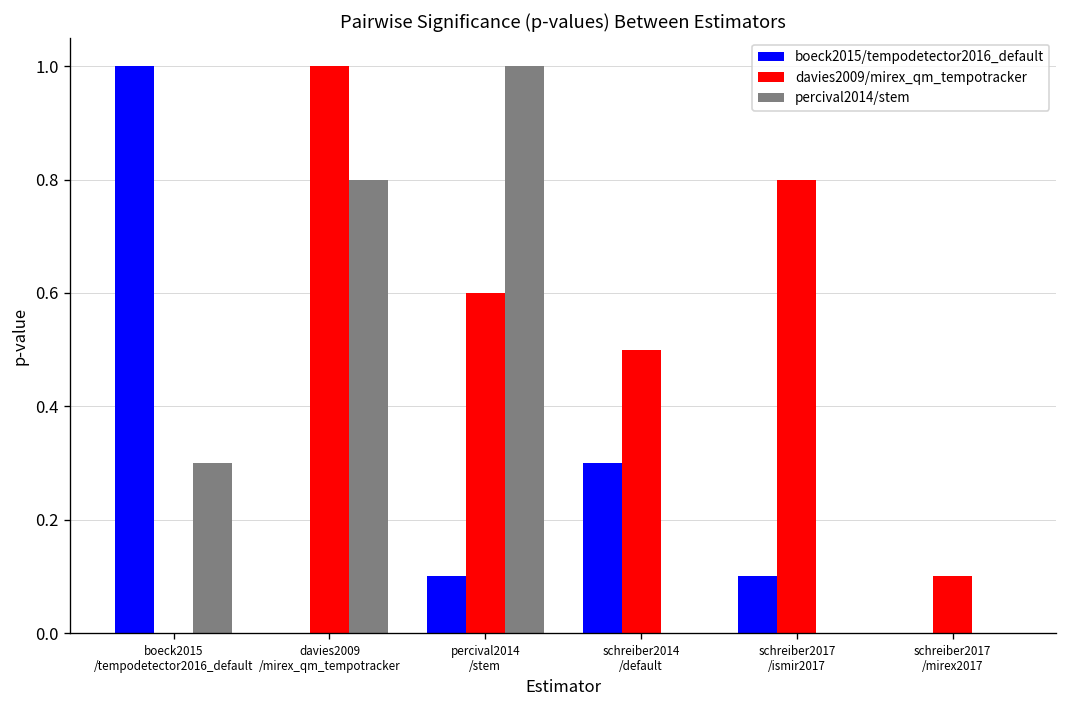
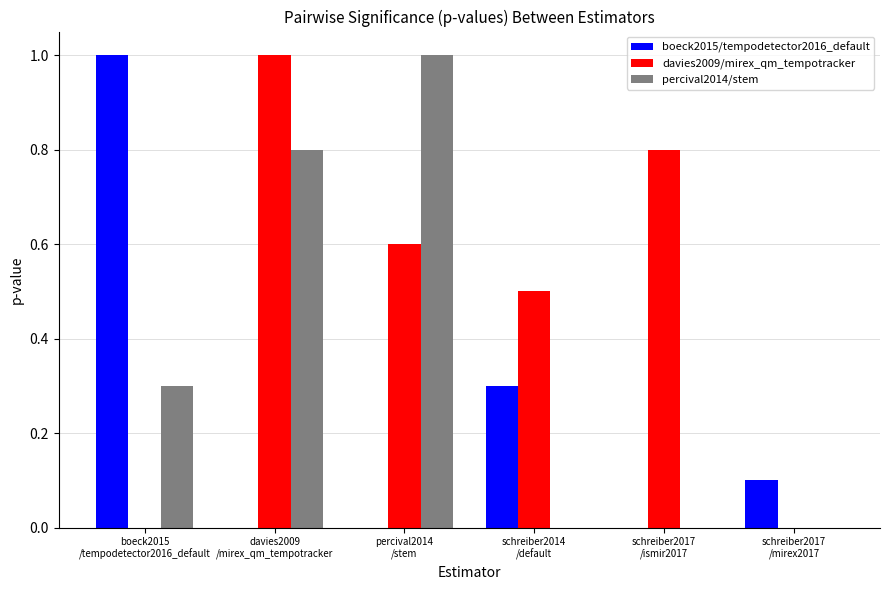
  {
    "boeck2015/tempodetector2016_default": {
      "boeck2015 /tempodetector2016_default": 1.0,
-     "percival2014 /stem": 0.1,
+     "percival2014 /stem": 0.0,
      "schreiber2014 /default": 0.3,
-     "schreiber2017 /ismir2017": 0.1,
-     "schreiber2017 /mirex2017": 0.0
+     "schreiber2017 /ismir2017": 0.0,
+     "schreiber2017 /mirex2017": 0.1
    },
    "davies2009/mirex_qm_tempotracker": {
      "davies2009 /mirex_qm_tempotracker": 1.0,
      "percival2014 /stem": 0.6,
      "schreiber2014 /default": 0.5,
      "schreiber2017 /ismir2017": 0.8,
-     "schreiber2017 /mirex2017": 0.1
+     "schreiber2017 /mirex2017": 0.0
    },
    "percival2014/stem": {
      "boeck2015 /tempodetector2016_default": 0.3,
      "davies2009 /mirex_qm_tempotracker": 0.8,
      "percival2014 /stem": 1.0
    }
  }
